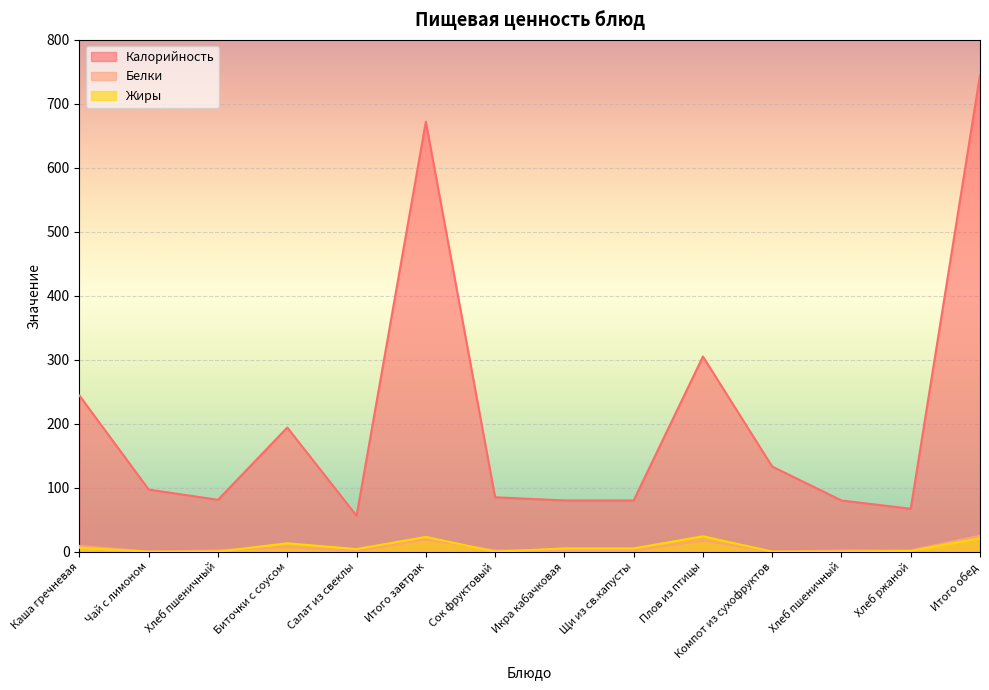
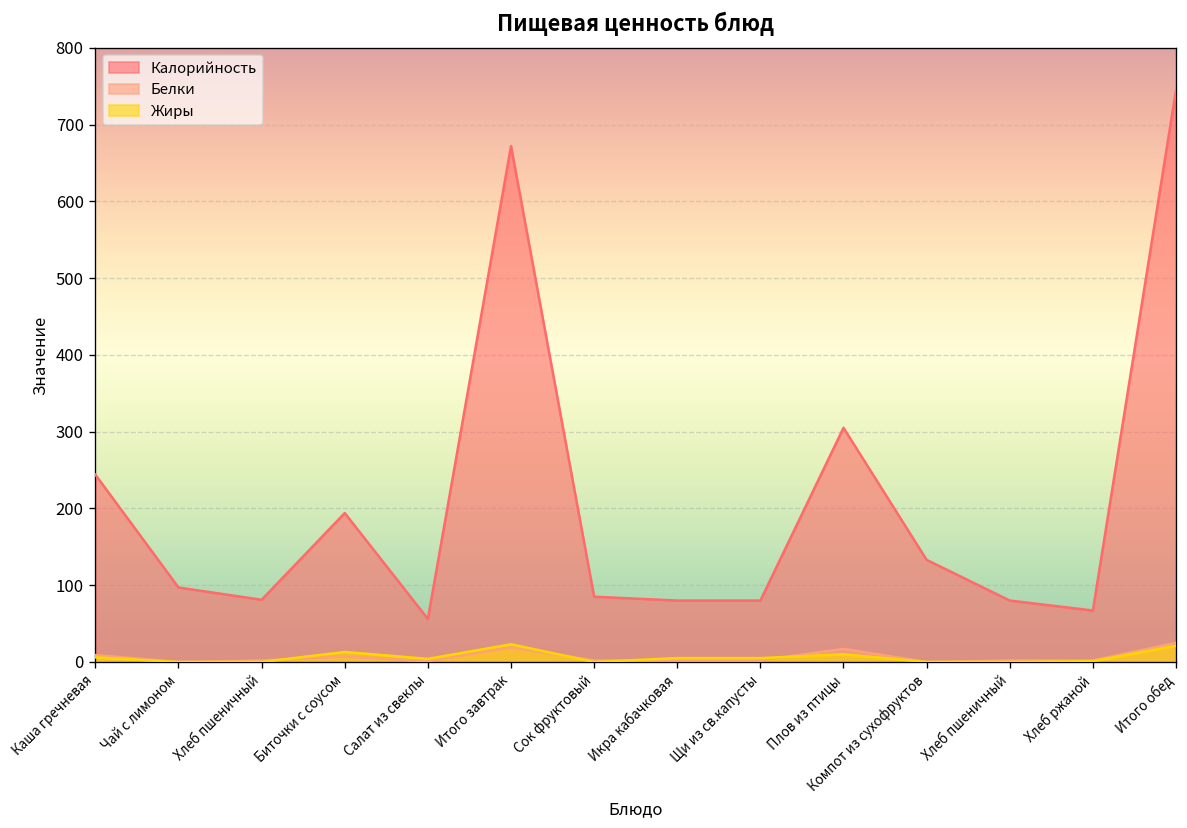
  {
    "Жиры": {
      "Биточки с соусом": 10,
      "Итого завтрак": 20,
-     "Плов из птицы": 20,
+     "Плов из птицы": 10,
      "Итого обед": 20
    }
  }
